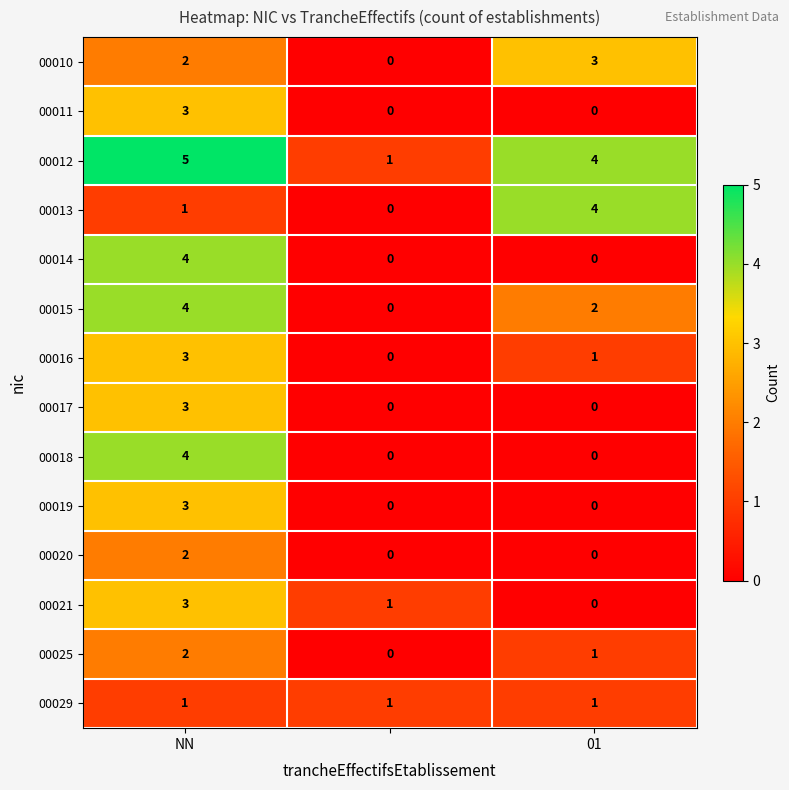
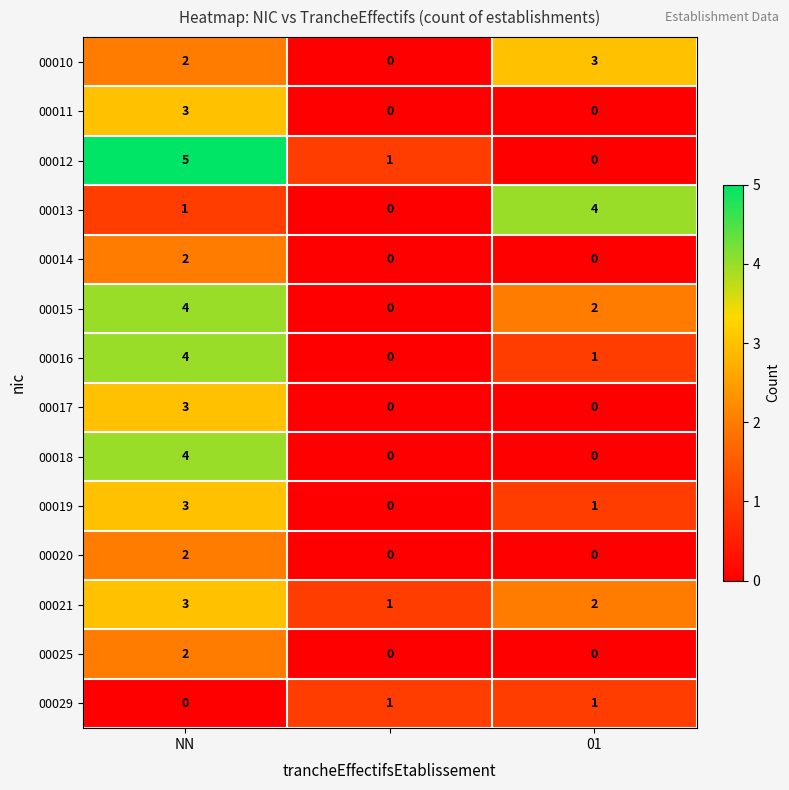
  {
    "00010": {
      "NN": 2,
      "01": 3
    },
    "00011": {
      "NN": 3,
      "01": 0
    },
    "00012": {
      "NN": 5,
-     "01": 4
+     "01": 0
    },
    "00013": {
      "NN": 1,
      "01": 4
    },
    "00014": {
-     "NN": 4,
+     "NN": 2,
      "01": 0
    },
    "00015": {
      "NN": 4,
      "01": 2
    },
    "00016": {
-     "NN": 3,
+     "NN": 4,
      "01": 1
    },
    "00017": {
      "NN": 3,
      "01": 0
    },
    "00018": {
      "NN": 4,
      "01": 0
    },
    "00019": {
      "NN": 3,
-     "01": 0
+     "01": 1
    },
    "00020": {
      "NN": 2,
      "01": 0
    },
    "00021": {
      "NN": 3,
-     "01": 0
+     "01": 2
    },
    "00025": {
      "NN": 2,
-     "01": 1
+     "01": 0
    },
    "00029": {
-     "NN": 1,
+     "NN": 0,
      "01": 1
    }
  }
